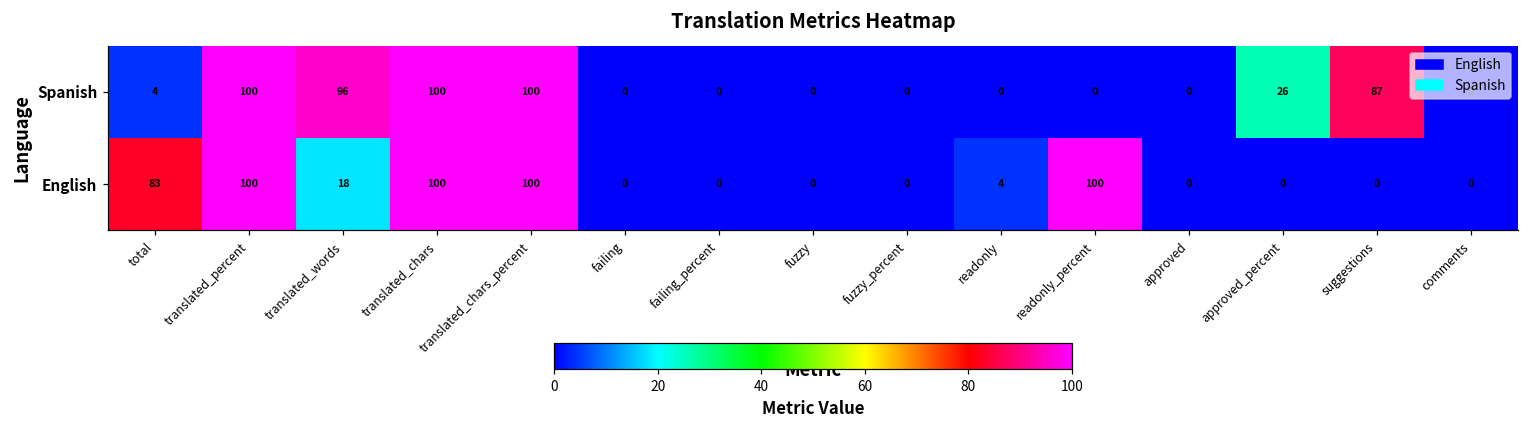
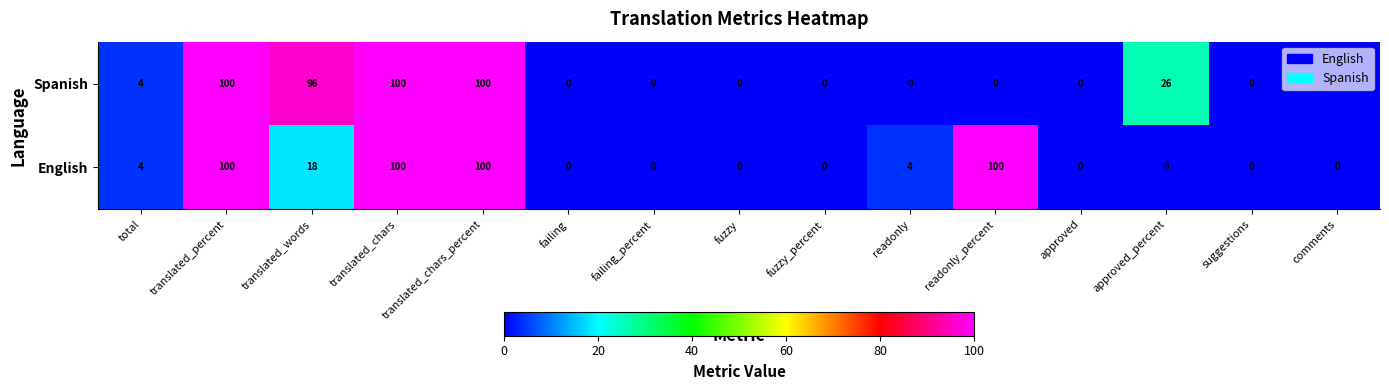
  {
    "Spanish": {
      "total": 4,
      "translated_percent": 100,
      "translated_words": 96,
      "translated_chars": 100,
      "translated_chars_percent": 100,
      "failing": 0,
      "failing_percent": 0,
      "fuzzy": 0,
      "fuzzy_percent": 0,
      "readonly": 0,
      "readonly_percent": 0,
      "approved": 0,
      "approved_percent": 26,
-     "suggestions": 87
+     "suggestions": 0
    },
    "English": {
-     "total": 83,
+     "total": 4,
      "translated_percent": 100,
      "translated_words": 18,
      "translated_chars": 100,
      "translated_chars_percent": 100,
      "failing": 0,
      "failing_percent": 0,
      "fuzzy": 0,
      "fuzzy_percent": 0,
      "readonly": 4,
      "readonly_percent": 100,
      "approved": 0,
      "approved_percent": 0,
      "suggestions": 0,
      "comments": 0
    }
  }
